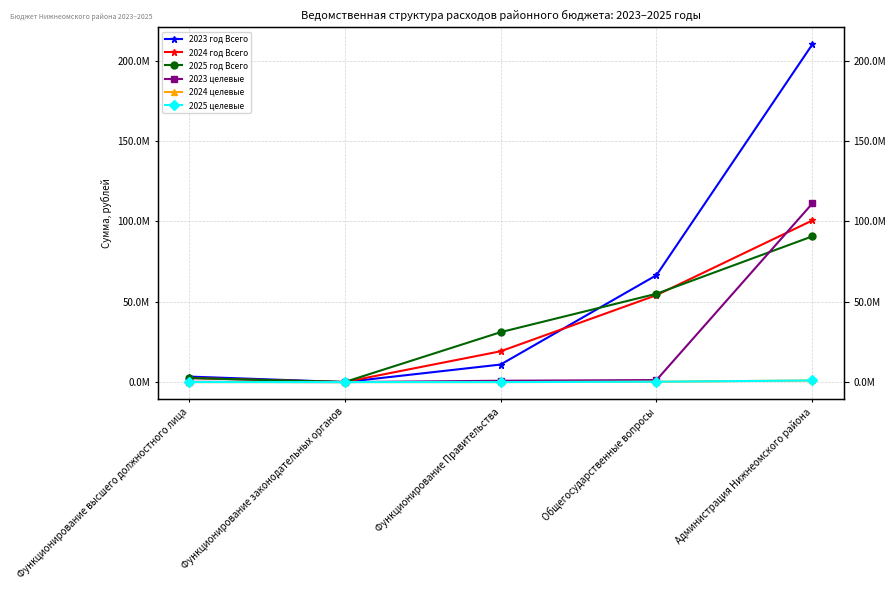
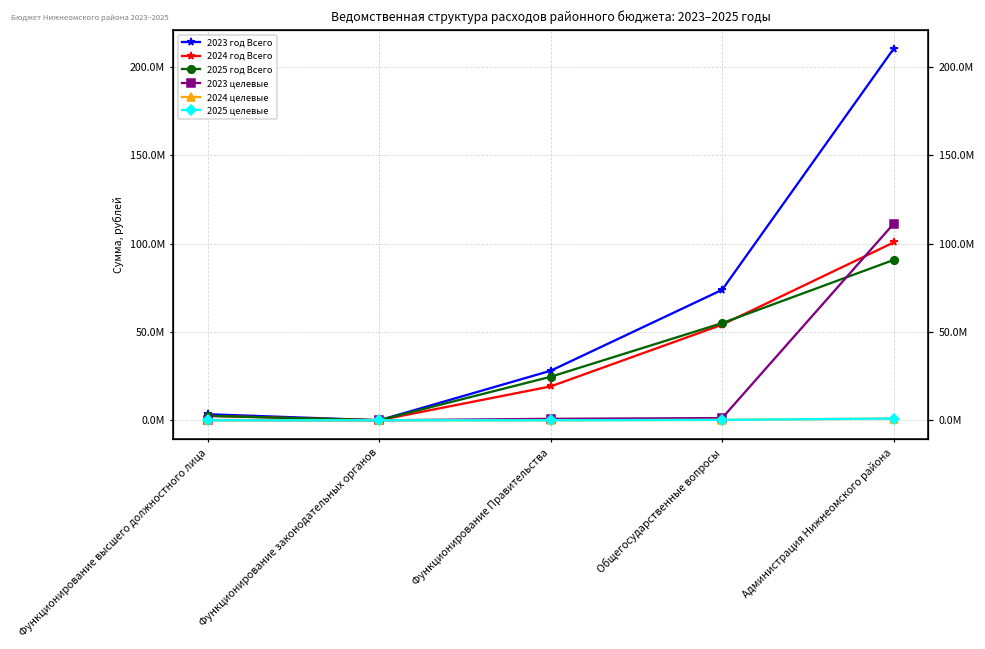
  {
    "2023 год Всего": {
-     "Функционирование Правительства": 11000000,
-     "Общегосударственные вопросы": 67000000,
+     "Функционирование Правительства": 28000000,
+     "Общегосударственные вопросы": 74000000,
      "Администрация Нижнеомского района": 210000000
    },
    "2024 год Всего": {
      "Функционирование Правительства": 19000000,
      "Администрация Нижнеомского района": 101000000
    },
    "2025 год Всего": {
-     "Функционирование Правительства": 31000000,
+     "Функционирование Правительства": 25000000,
      "Администрация Нижнеомского района": 91000000
    },
    "2023 целевые": {
      "Администрация Нижнеомского района": 111000000
    },
    "2025 целевые": {
      "Администрация Нижнеомского района": 1000000
    }
  }
